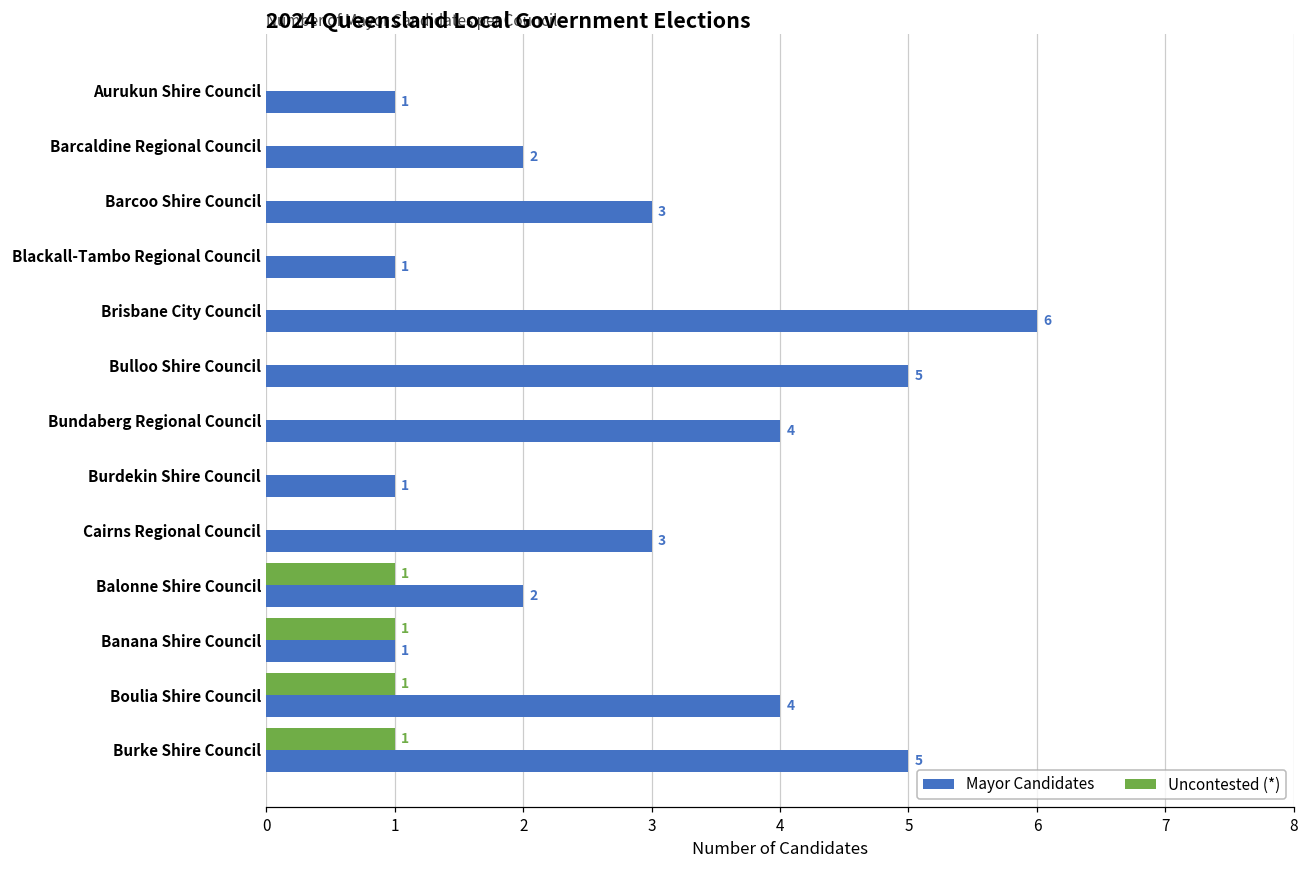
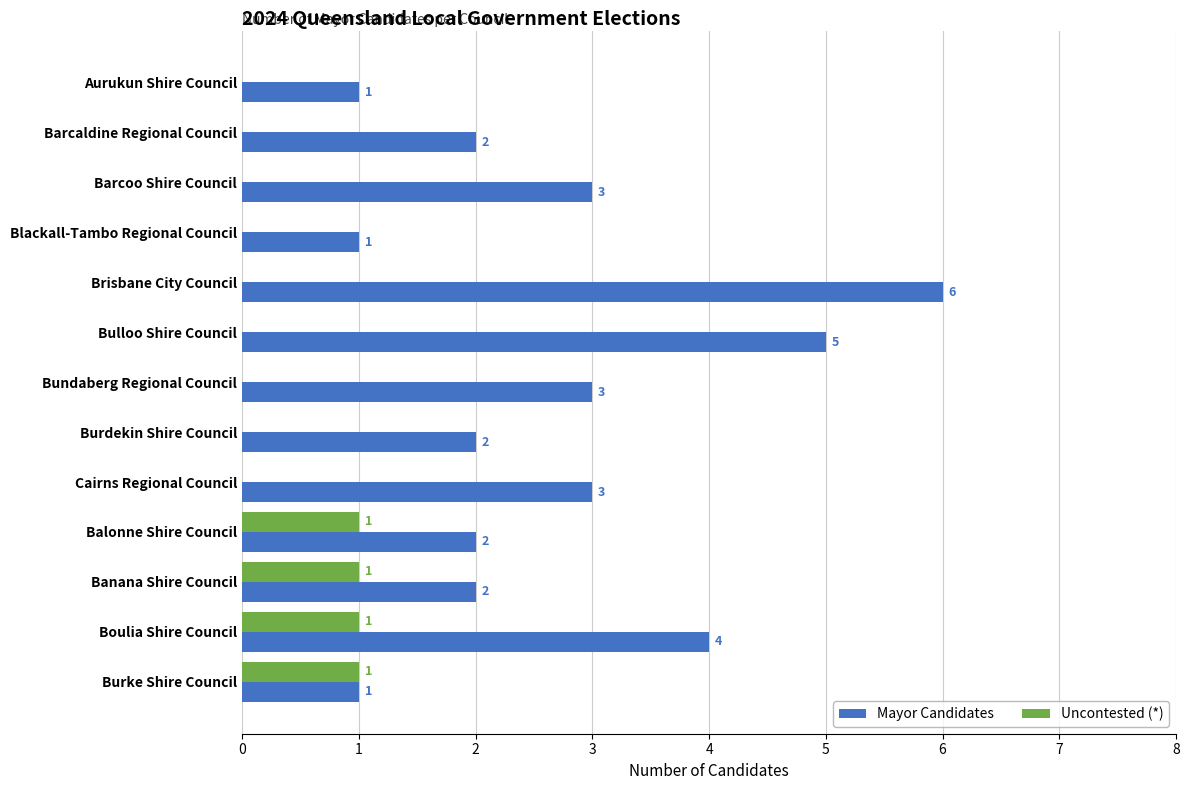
  {
    "Mayor Candidates": {
      "Aurukun Shire Council": 1,
      "Barcaldine Regional Council": 2,
      "Barcoo Shire Council": 3,
      "Blackall-Tambo Regional Council": 1,
      "Brisbane City Council": 6,
      "Bulloo Shire Council": 5,
-     "Bundaberg Regional Council": 4,
-     "Burdekin Shire Council": 1,
+     "Bundaberg Regional Council": 3,
+     "Burdekin Shire Council": 2,
      "Cairns Regional Council": 3,
      "Balonne Shire Council": 2,
-     "Banana Shire Council": 1,
+     "Banana Shire Council": 2,
      "Boulia Shire Council": 4,
-     "Burke Shire Council": 5
+     "Burke Shire Council": 1
    },
    "Uncontested (*)": {
      "Balonne Shire Council": 1,
      "Banana Shire Council": 1,
      "Boulia Shire Council": 1,
      "Burke Shire Council": 1
    }
  }
